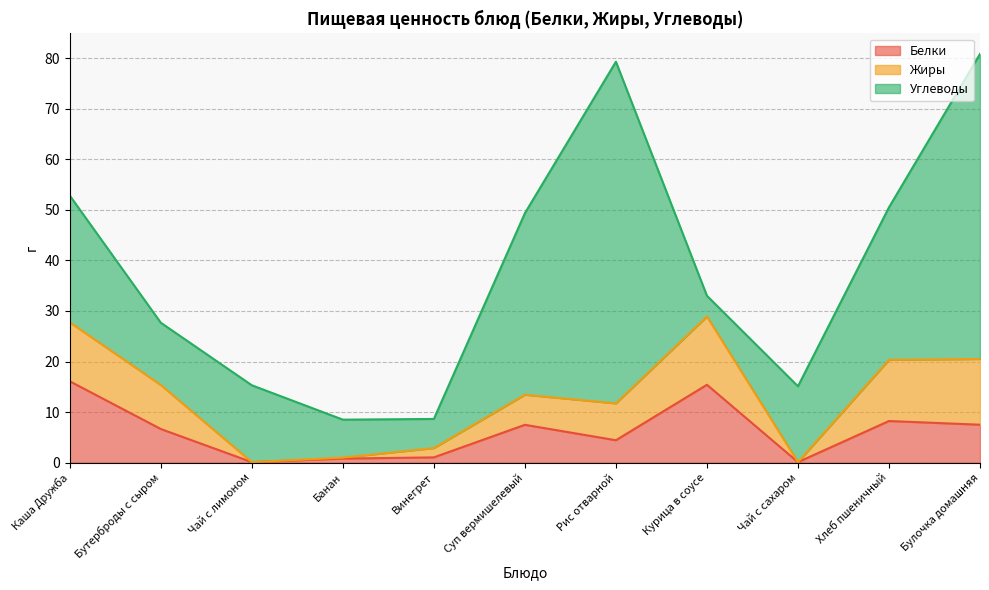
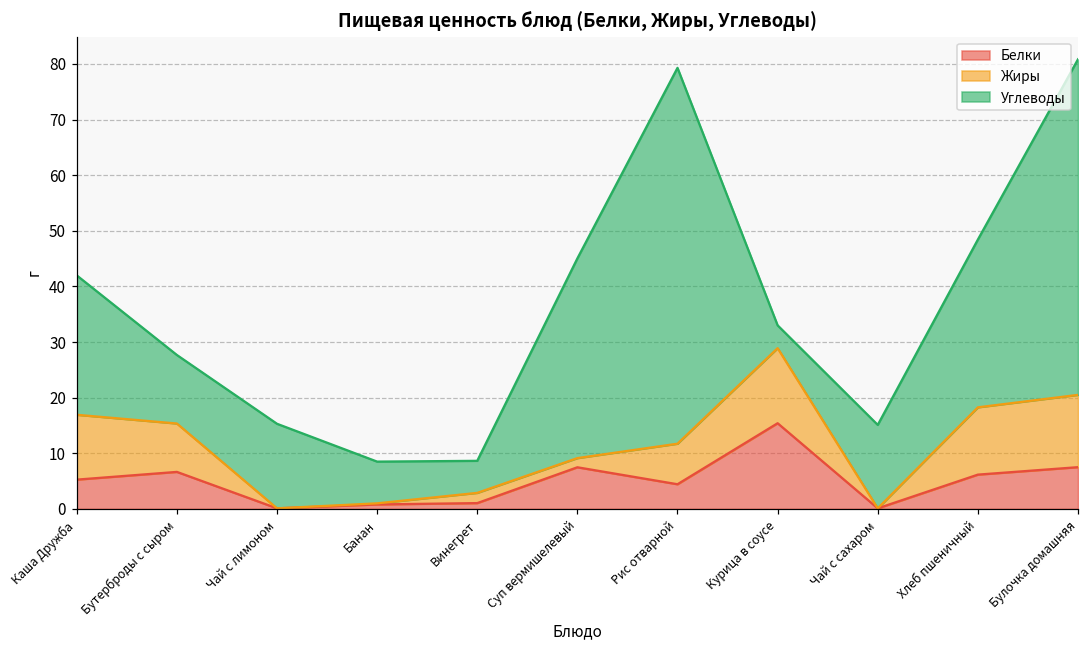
  {
    "Белки": {
-     "Каша Дружба": 16,
+     "Каша Дружба": 5,
      "Бутерброды с сыром": 7,
      "Винегрет": 1,
      "Суп вермишелевый": 7,
      "Рис отварной": 4,
      "Курица в соусе": 15,
-     "Хлеб пшеничный": 8,
+     "Хлеб пшеничный": 6,
      "Булочка домашняя": 8
    },
    "Жиры": {
      "Каша Дружба": 12,
      "Бутерброды с сыром": 9,
      "Винегрет": 2,
-     "Суп вермишелевый": 6,
+     "Суп вермишелевый": 2,
      "Рис отварной": 7,
      "Курица в соусе": 13,
      "Хлеб пшеничный": 12,
      "Булочка домашняя": 13
    },
    "Углеводы": {
      "Каша Дружба": 25,
      "Бутерброды с сыром": 12,
      "Чай с лимоном": 15,
      "Банан": 8,
      "Винегрет": 6,
      "Суп вермишелевый": 36,
      "Рис отварной": 68,
      "Курица в соусе": 4,
      "Чай с сахаром": 15,
      "Хлеб пшеничный": 30,
      "Булочка домашняя": 60
    }
  }
